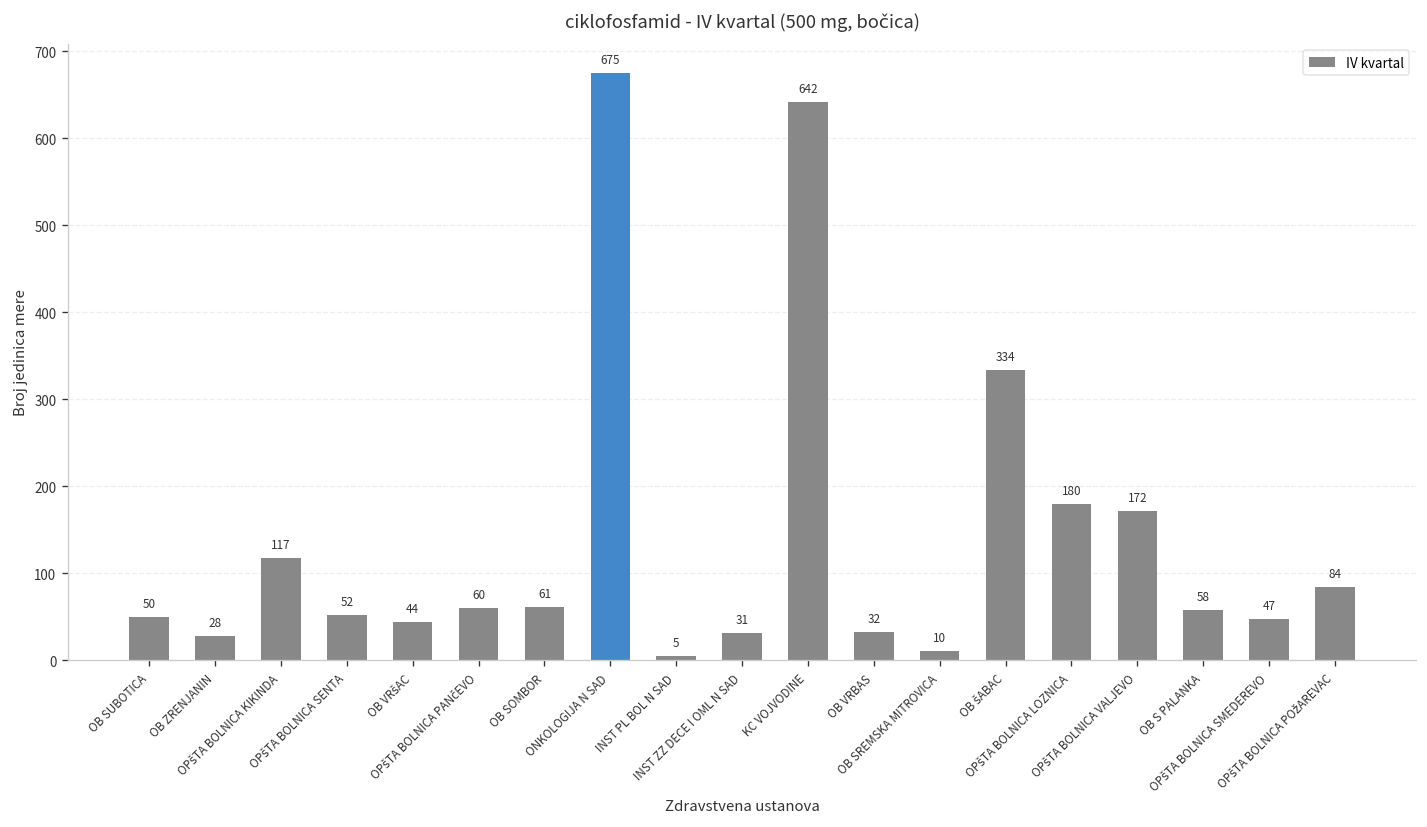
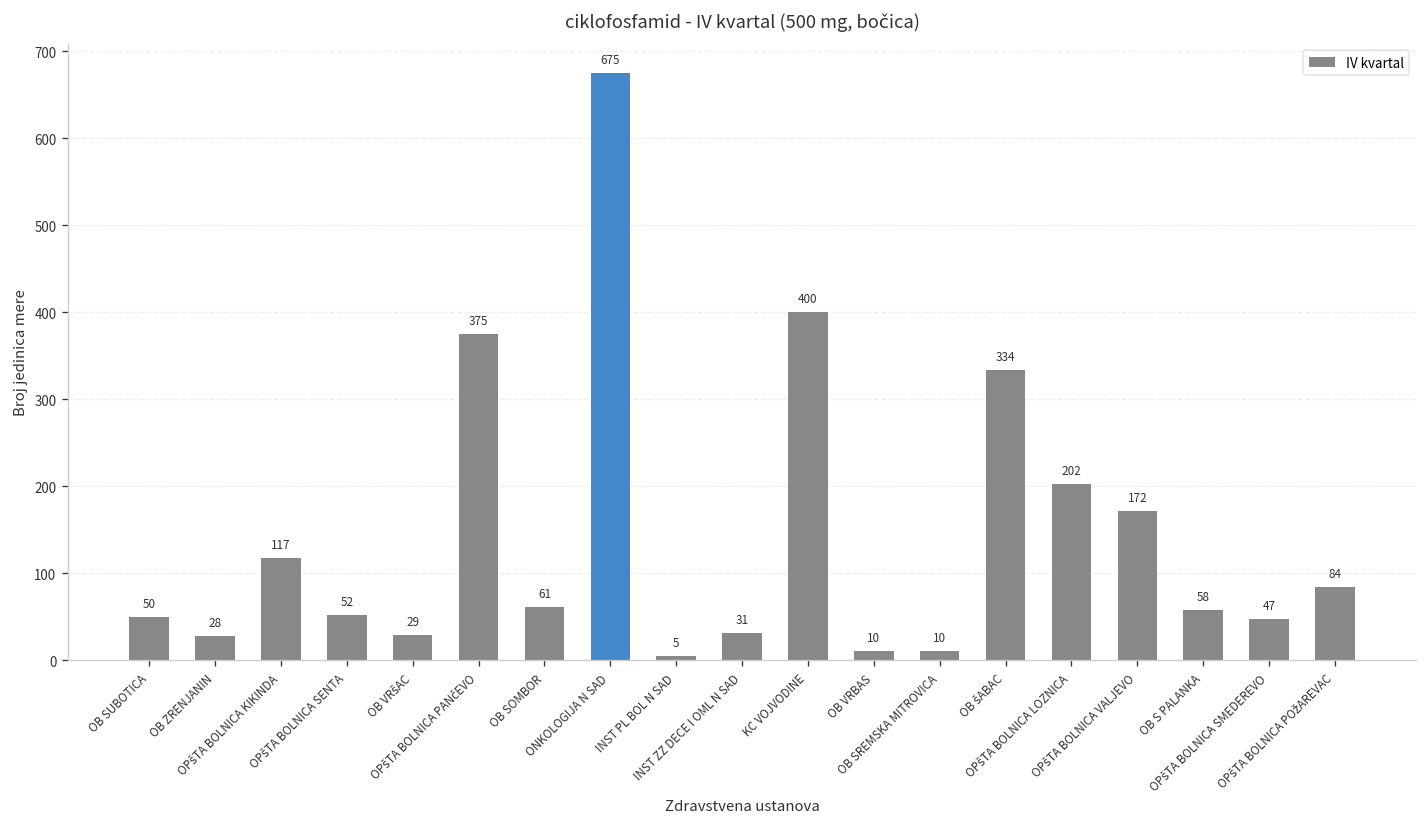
  {
    "OB SUBOTICA": 50,
    "OB ZRENJANIN": 28,
    "OPšTA BOLNICA KIKINDA": 117,
    "OPšTA BOLNICA SENTA": 52,
-   "OB VRšAC": 44,
-   "OPšTA BOLNICA PANčEVO": 60,
+   "OB VRšAC": 29,
+   "OPšTA BOLNICA PANčEVO": 375,
    "OB SOMBOR": 61,
    "ONKOLOGIJA N SAD": 675,
    "INST PL BOL N SAD": 5,
    "INST ZZ DECE I OML N SAD": 31,
-   "KC VOJVODINE": 642,
-   "OB VRBAS": 32,
+   "KC VOJVODINE": 400,
+   "OB VRBAS": 10,
    "OB SREMSKA MITROVICA": 10,
    "OB šABAC": 334,
-   "OPšTA BOLNICA LOZNICA": 180,
+   "OPšTA BOLNICA LOZNICA": 202,
    "OPšTA BOLNICA VALJEVO": 172,
    "OB S PALANKA": 58,
    "OPšTA BOLNICA SMEDEREVO": 47,
    "OPšTA BOLNICA POžAREVAC": 84
  }
